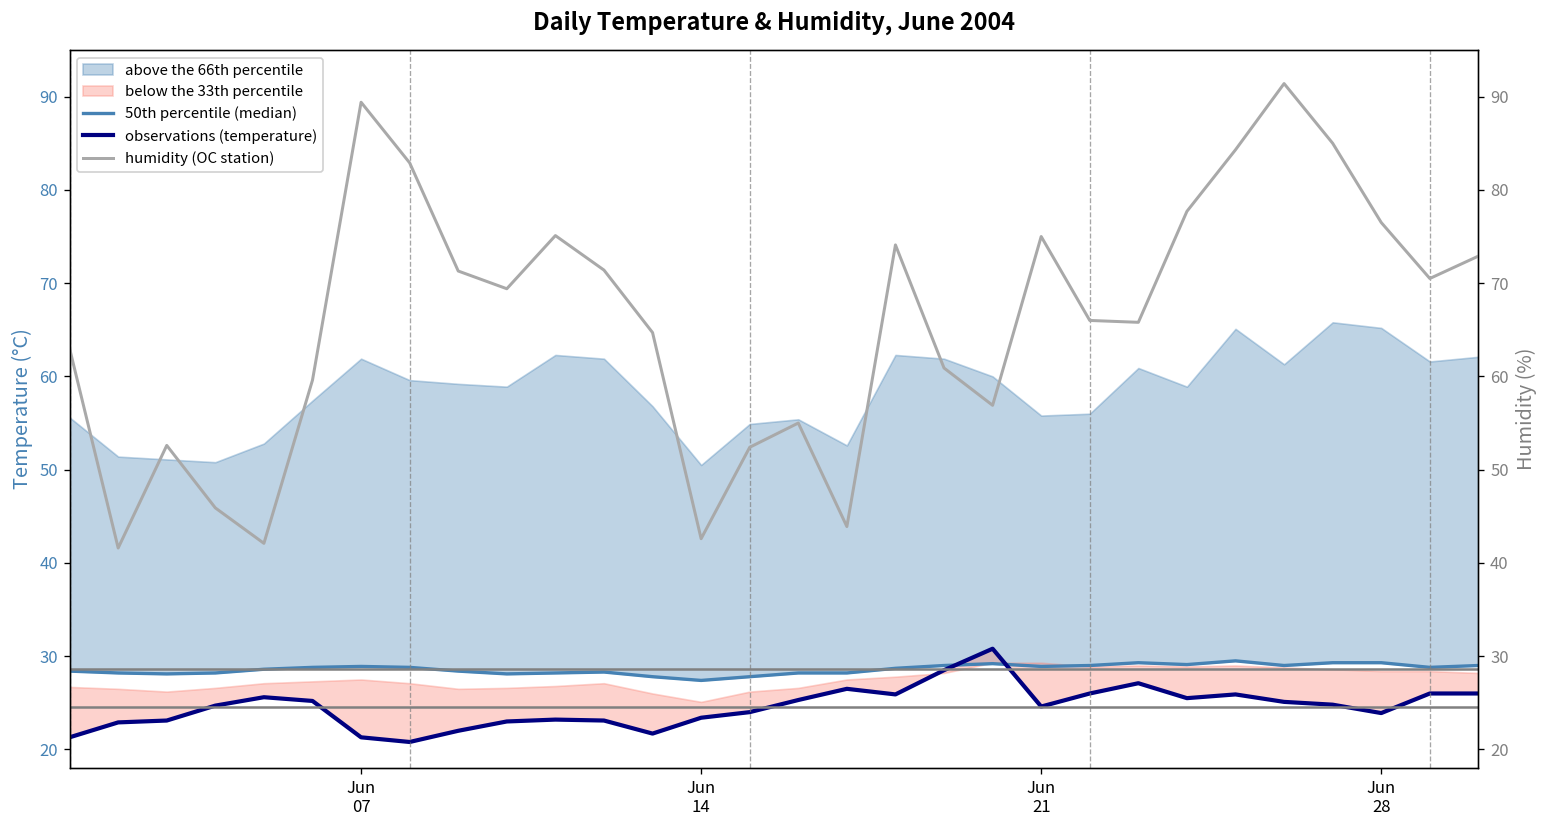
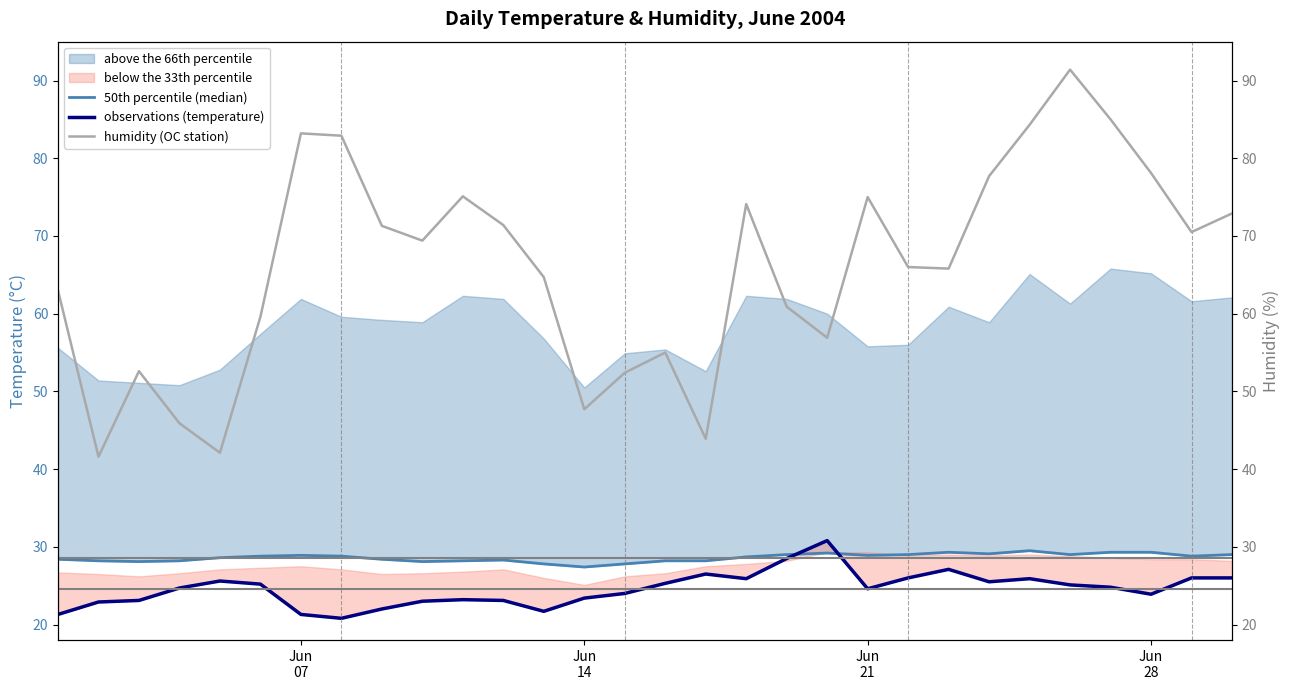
  {
    "observations (temperature)": {
      "Jun 07": 21,
      "Jun 14": 23,
      "Jun 21": 25,
      "Jun 28": 24
    },
    "humidity (OC station)": {
-     "Jun 07": 89,
-     "Jun 14": 43,
+     "Jun 07": 83,
+     "Jun 14": 48,
      "Jun 21": 75,
-     "Jun 28": 77
+     "Jun 28": 78
    }
  }
